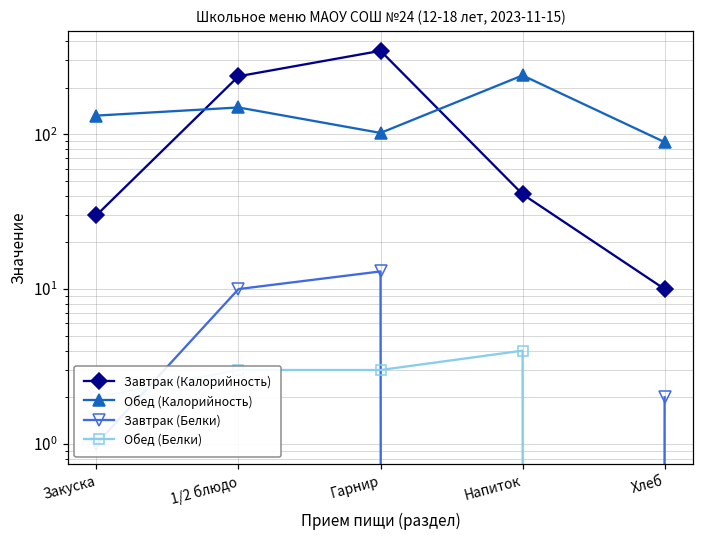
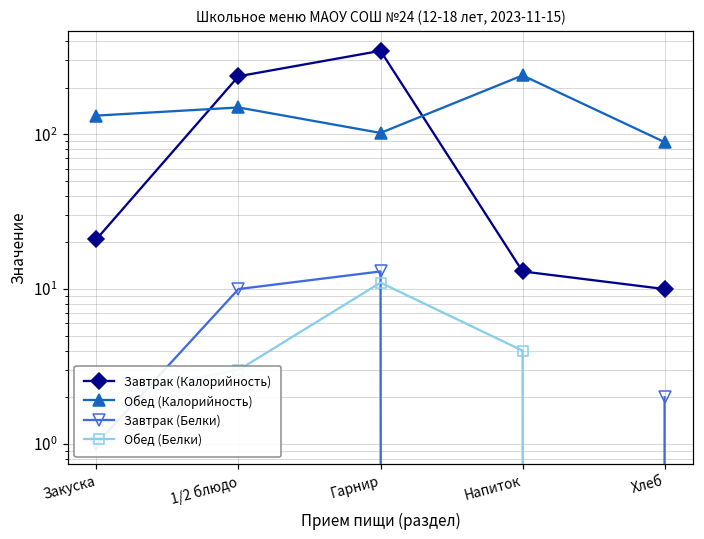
  {
    "Завтрак (Калорийность)": {
-     "Закуска": 30,
+     "Закуска": 21,
      "1/2 блюдо": 240,
      "Гарнир": 350,
-     "Напиток": 41,
+     "Напиток": 13,
      "Хлеб": 10
    },
    "Обед (Белки)": {
-     "Гарнир": 3,
+     "Гарнир": 11,
      "Напиток": 4
    }
  }
